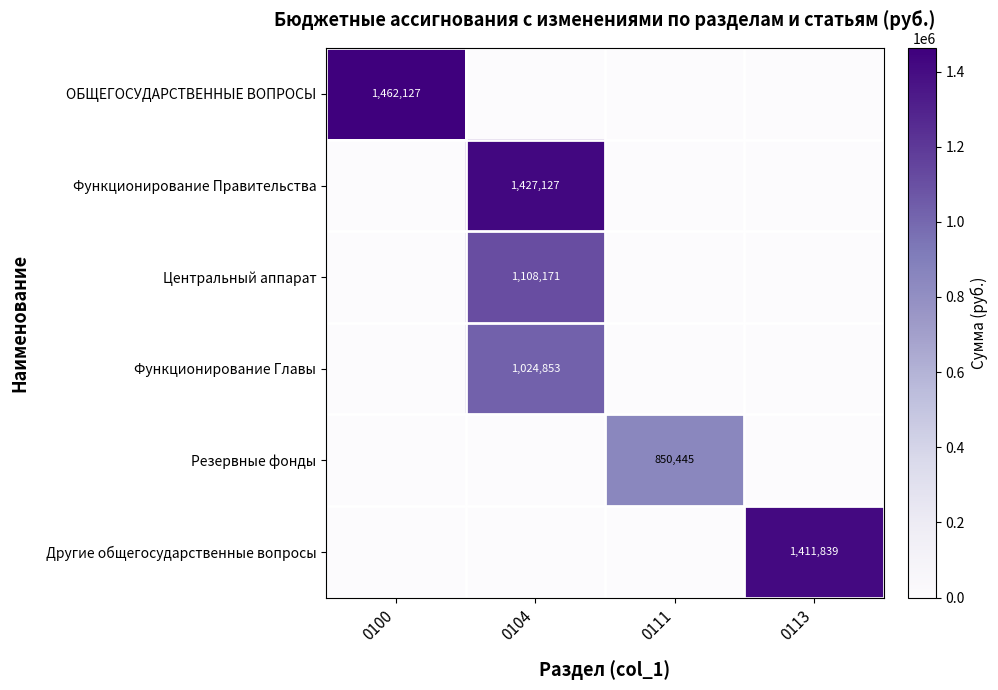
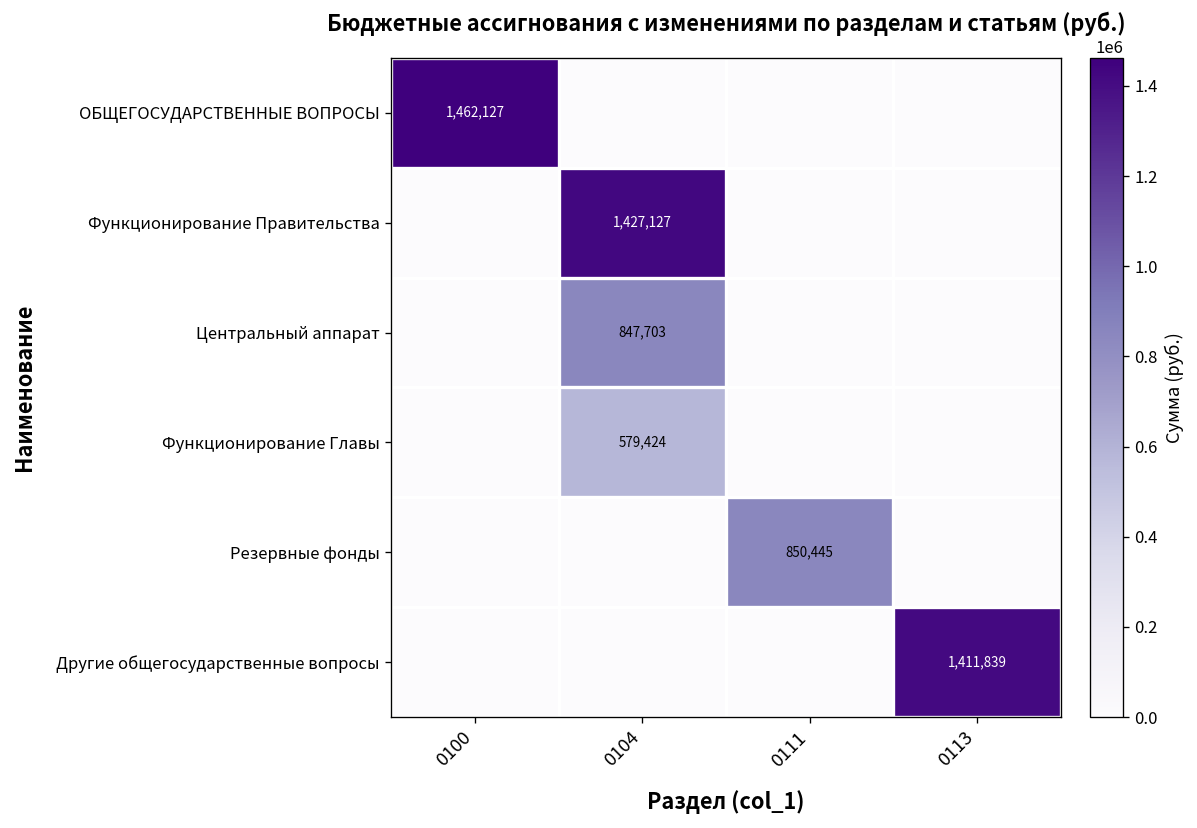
  {
    "ОБЩЕГОСУДАРСТВЕННЫЕ ВОПРОСЫ": {
      "0100": "1,462,127"
    },
    "Функционирование Правительства": {
      "0104": "1,427,127"
    },
    "Центральный аппарат": {
-     "0104": "1,108,171"
+     "0104": "847,703"
    },
    "Функционирование Главы": {
-     "0104": "1,024,853"
+     "0104": "579,424"
    },
    "Резервные фонды": {
      "0111": "850,445"
    },
    "Другие общегосударственные вопросы": {
      "0113": "1,411,839"
    }
  }
